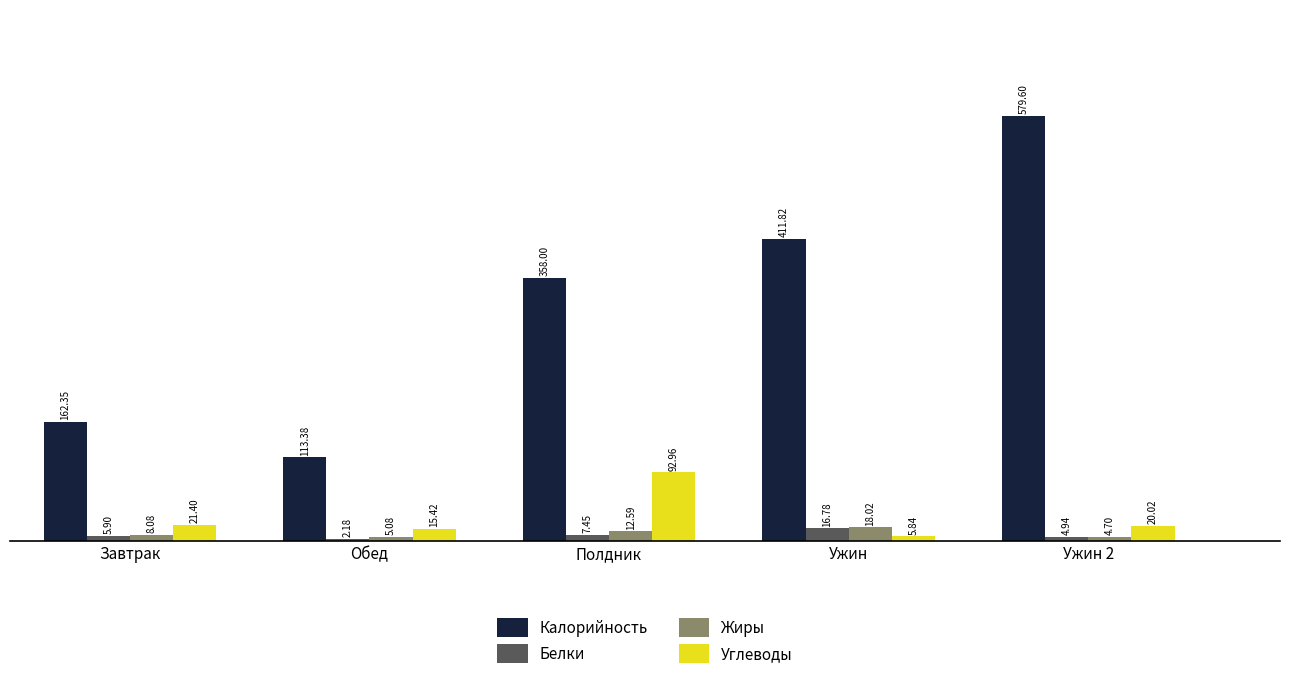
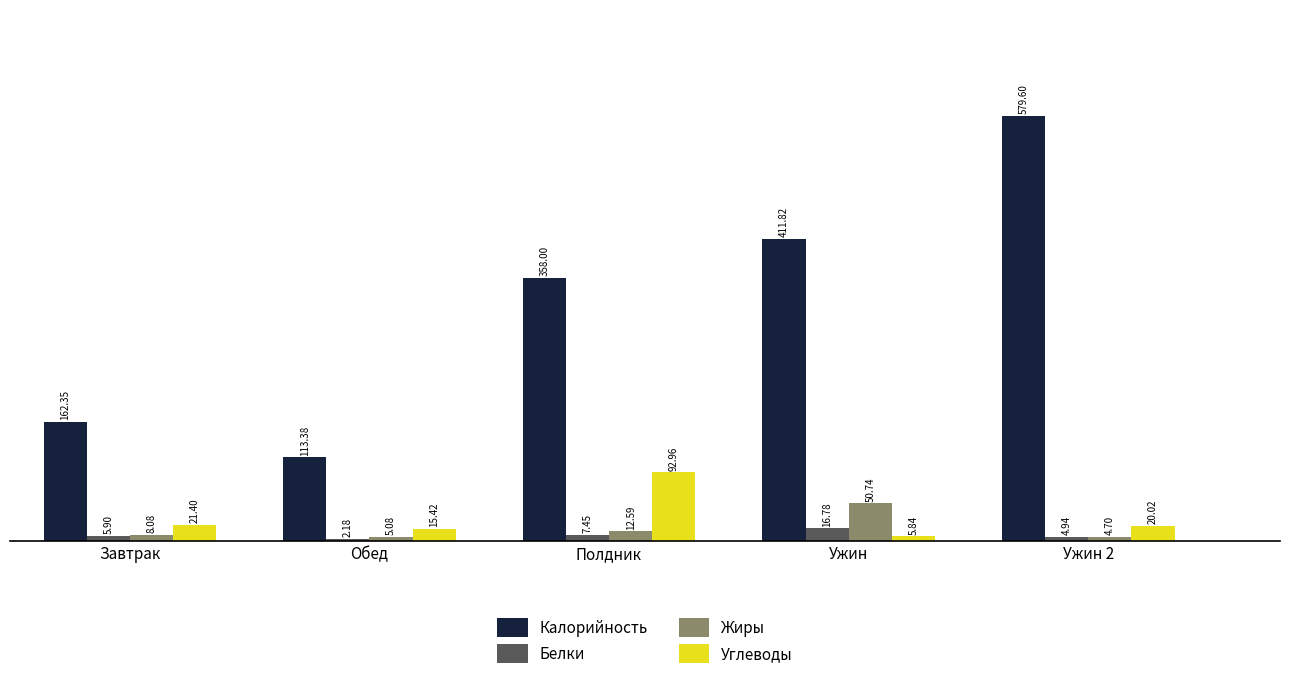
  {
    "Калорийность": {
      "Завтрак": 162.35,
      "Обед": 113.38,
      "Полдник": 358.00,
      "Ужин": 411.82,
      "Ужин 2": 579.60
    },
    "Белки": {
      "Завтрак": 5.90,
      "Обед": 2.18,
      "Полдник": 7.45,
      "Ужин": 16.78,
      "Ужин 2": 4.94
    },
    "Жиры": {
      "Завтрак": 8.08,
      "Обед": 5.08,
      "Полдник": 12.59,
-     "Ужин": 18.02,
+     "Ужин": 50.74,
      "Ужин 2": 4.70
    },
    "Углеводы": {
      "Завтрак": 21.40,
      "Обед": 15.42,
      "Полдник": 92.96,
      "Ужин": 5.84,
      "Ужин 2": 20.02
    }
  }
